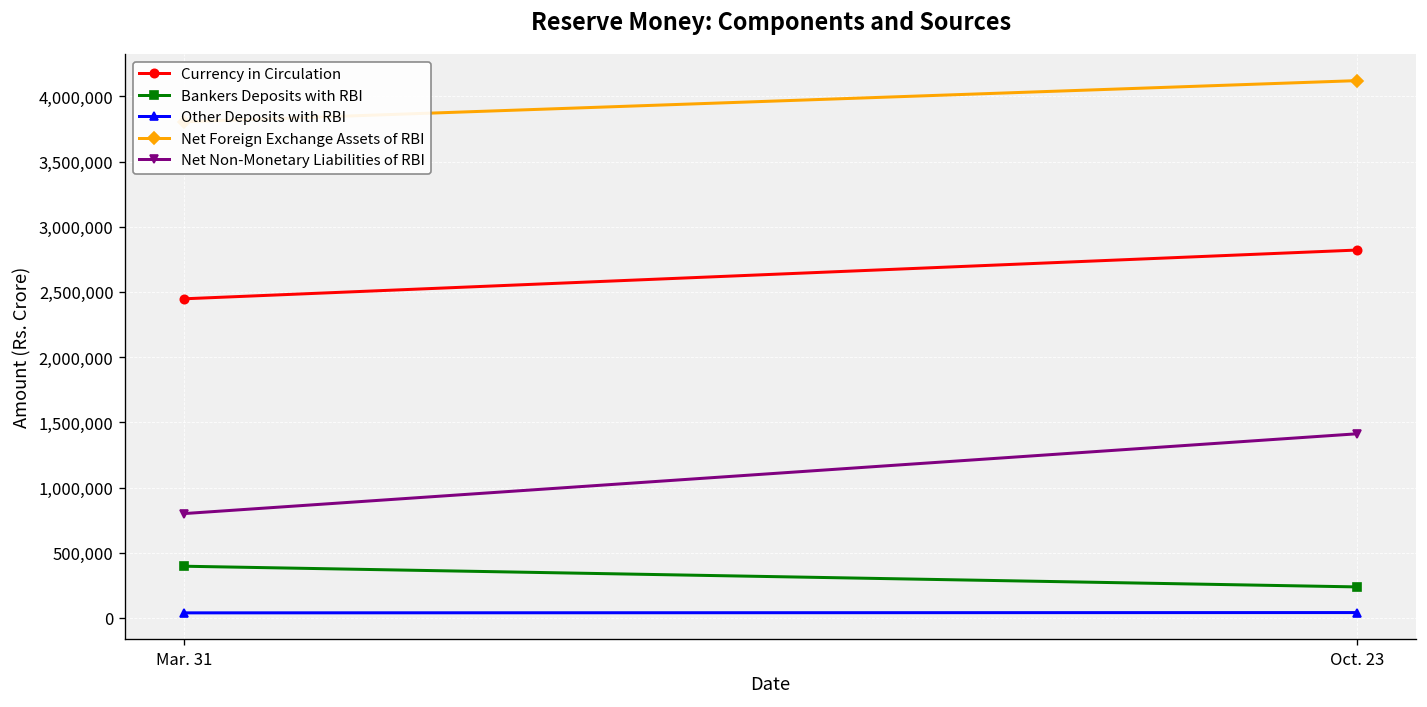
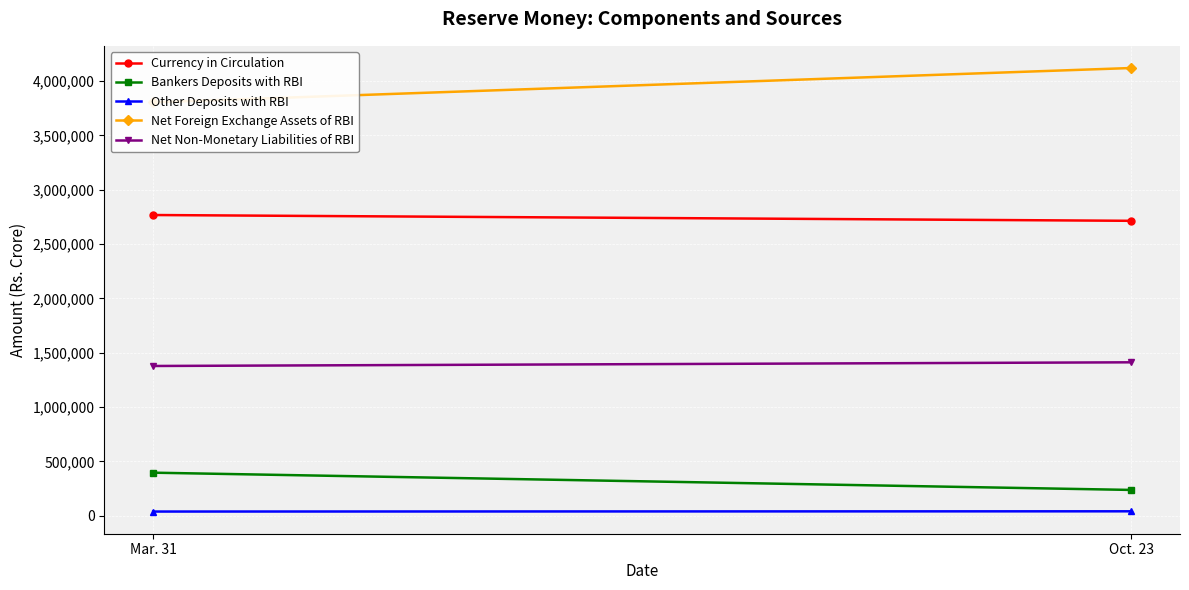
  {
    "Currency in Circulation": {
-     "Mar. 31": "2,450,000",
-     "Oct. 23": "2,820,000"
+     "Mar. 31": "2,770,000",
+     "Oct. 23": "2,710,000"
    },
    "Bankers Deposits with RBI": {
      "Mar. 31": "400,000",
      "Oct. 23": "240,000"
    },
    "Other Deposits with RBI": {
      "Mar. 31": "40,000",
      "Oct. 23": "40,000"
    },
    "Net Foreign Exchange Assets of RBI": {
      "Oct. 23": "4,120,000"
    },
    "Net Non-Monetary Liabilities of RBI": {
-     "Mar. 31": "800,000",
+     "Mar. 31": "1,380,000",
      "Oct. 23": "1,410,000"
    }
  }
